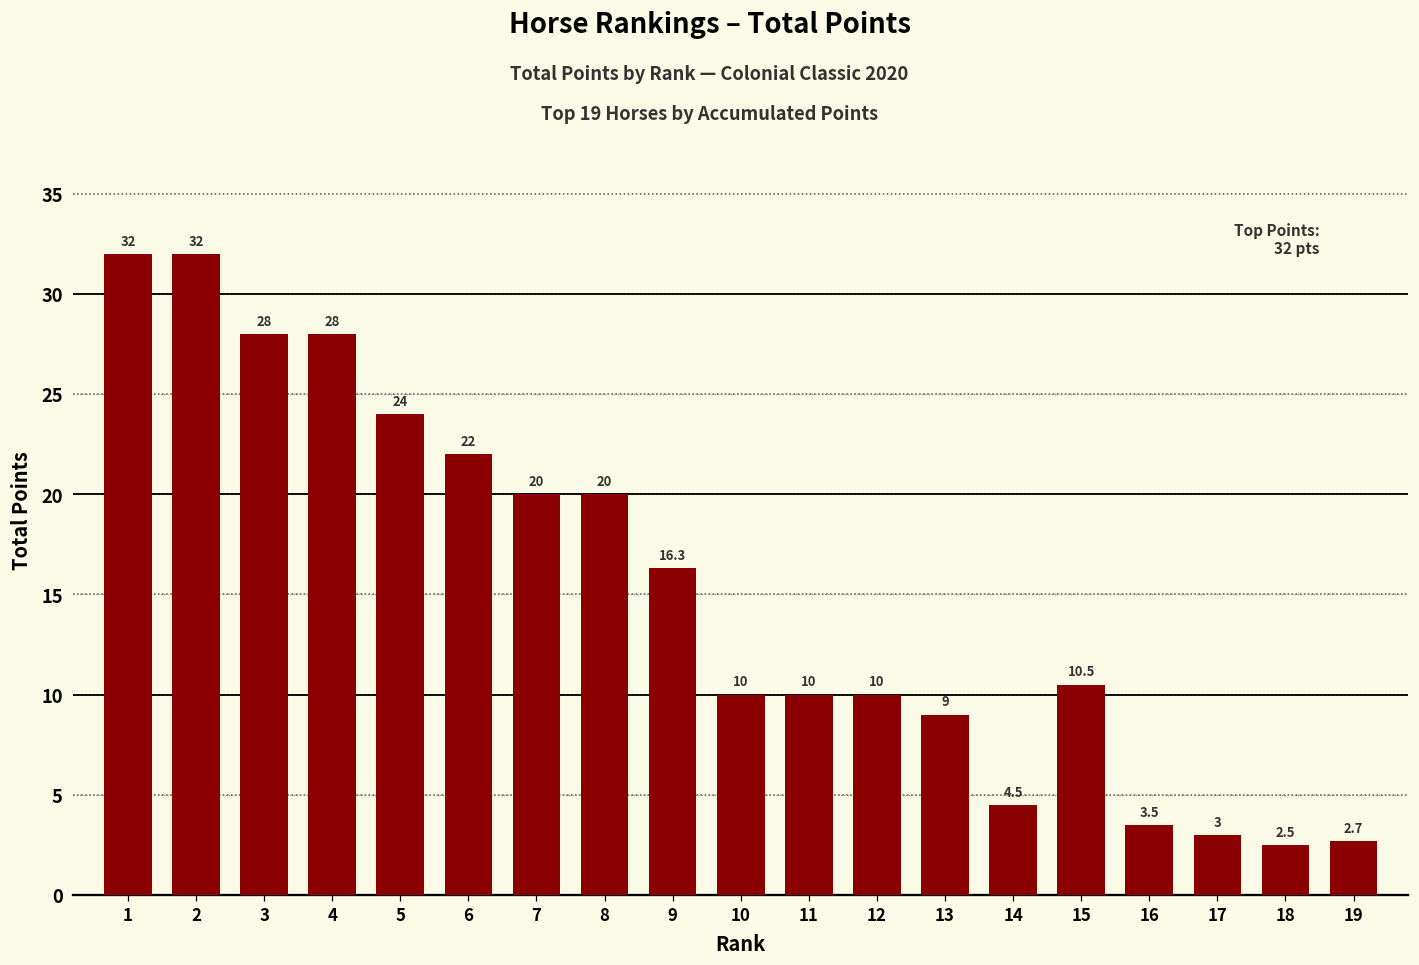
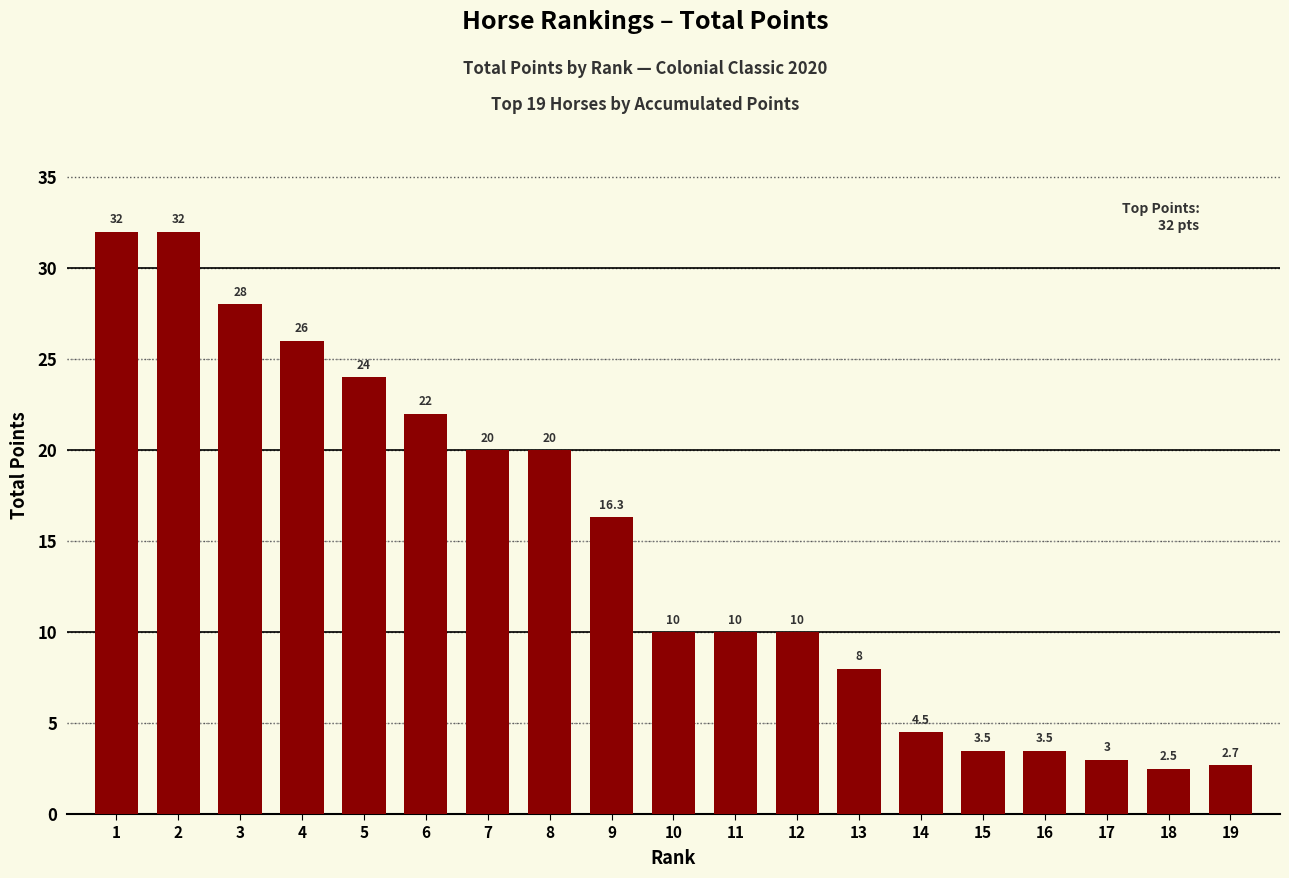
  {
    "1": 32,
    "2": 32,
    "3": 28,
-   "4": 28,
+   "4": 26,
    "5": 24,
    "6": 22,
    "7": 20,
    "8": 20,
    "9": 16.3,
    "10": 10,
    "11": 10,
    "12": 10,
-   "13": 9,
+   "13": 8,
    "14": 4.5,
-   "15": 10.5,
+   "15": 3.5,
    "16": 3.5,
    "17": 3,
    "18": 2.5,
    "19": 2.7
  }
